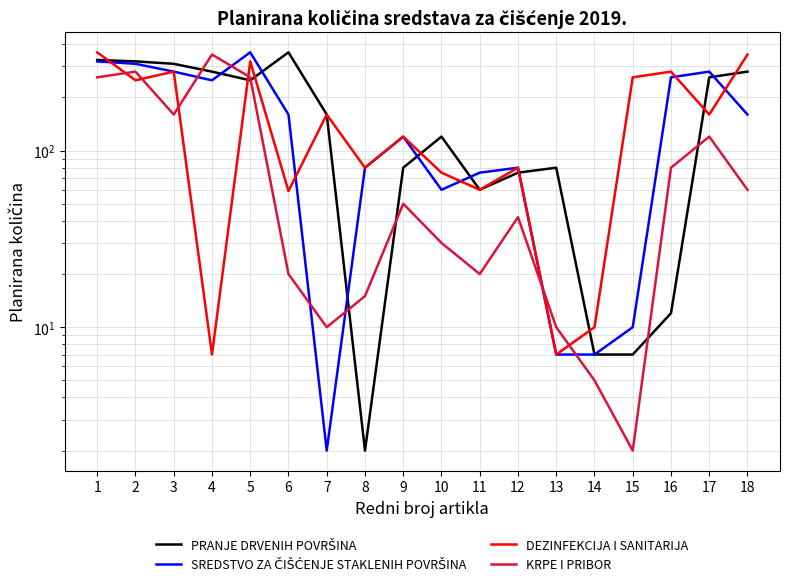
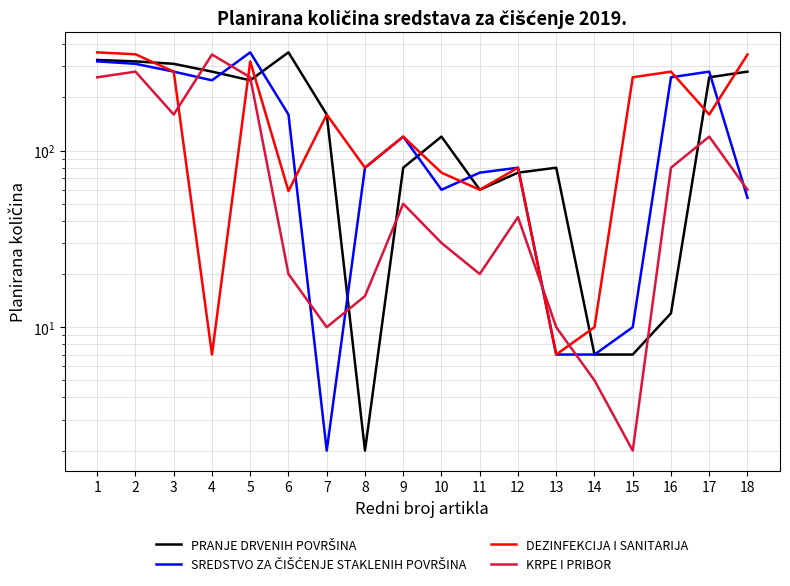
  {
    "PRANJE DRVENIH POVRŠINA": {
      "3": 310,
      "4": 280,
      "5": 250,
      "6": 360,
      "8": 2,
      "9": 80,
      "10": 120,
      "12": 75,
      "13": 80,
      "15": 7,
      "16": 12,
      "17": 260,
      "18": 280
    },
    "SREDSTVO ZA ČIŠĆENJE STAKLENIH POVRŠINA": {
      "4": 250,
      "5": 360,
      "6": 160,
      "7": 2,
      "10": 60,
      "11": 75,
      "15": 10,
      "16": 260,
      "17": 280,
-     "18": 160
+     "18": 54
    },
    "DEZINFEKCIJA I SANITARIJA": {
      "1": 360,
-     "2": 250,
+     "2": 350,
      "4": 7,
      "5": 320,
      "6": 59,
      "10": 75,
      "14": 10,
      "15": 260,
      "16": 280,
      "17": 160,
      "18": 350
    },
    "KRPE I PRIBOR": {
      "1": 260,
      "2": 280,
      "3": 160,
      "4": 350,
      "5": 260,
      "6": 20,
      "7": 10,
      "8": 15,
      "9": 50,
      "10": 30,
      "11": 20,
      "12": 42,
      "13": 10,
      "14": 5,
      "15": 2,
      "16": 80,
      "17": 120,
      "18": 60
    }
  }
